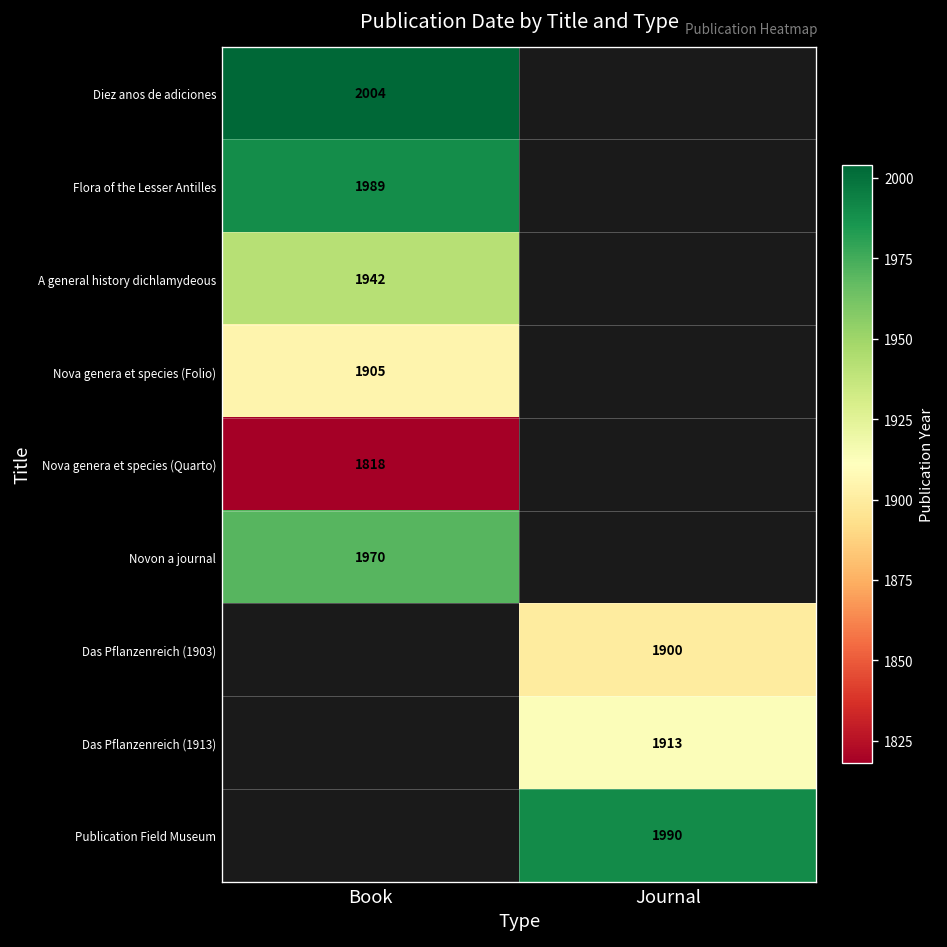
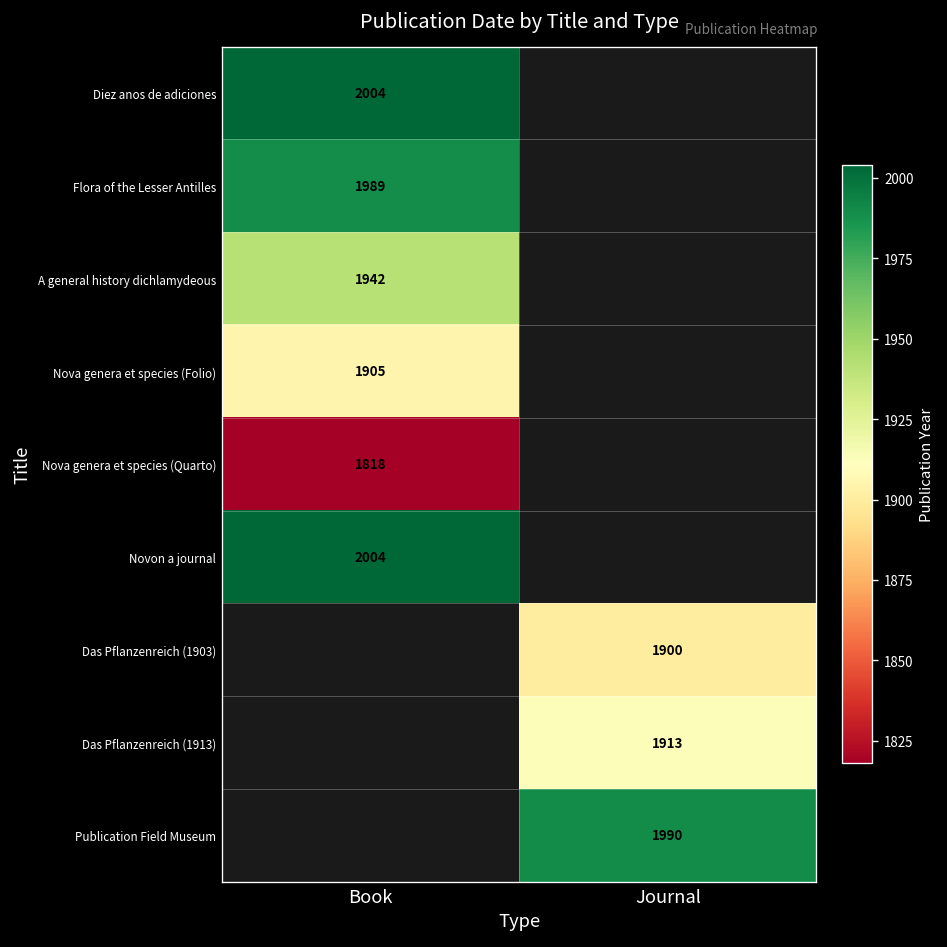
  {
    "Diez anos de adiciones": {
      "Book": 2004
    },
    "Flora of the Lesser Antilles": {
      "Book": 1989
    },
    "A general history dichlamydeous": {
      "Book": 1942
    },
    "Nova genera et species (Folio)": {
      "Book": 1905
    },
    "Nova genera et species (Quarto)": {
      "Book": 1818
    },
    "Novon a journal": {
-     "Book": 1970
+     "Book": 2004
    },
    "Das Pflanzenreich (1903)": {
      "Journal": 1900
    },
    "Das Pflanzenreich (1913)": {
      "Journal": 1913
    },
    "Publication Field Museum": {
      "Journal": 1990
    }
  }
